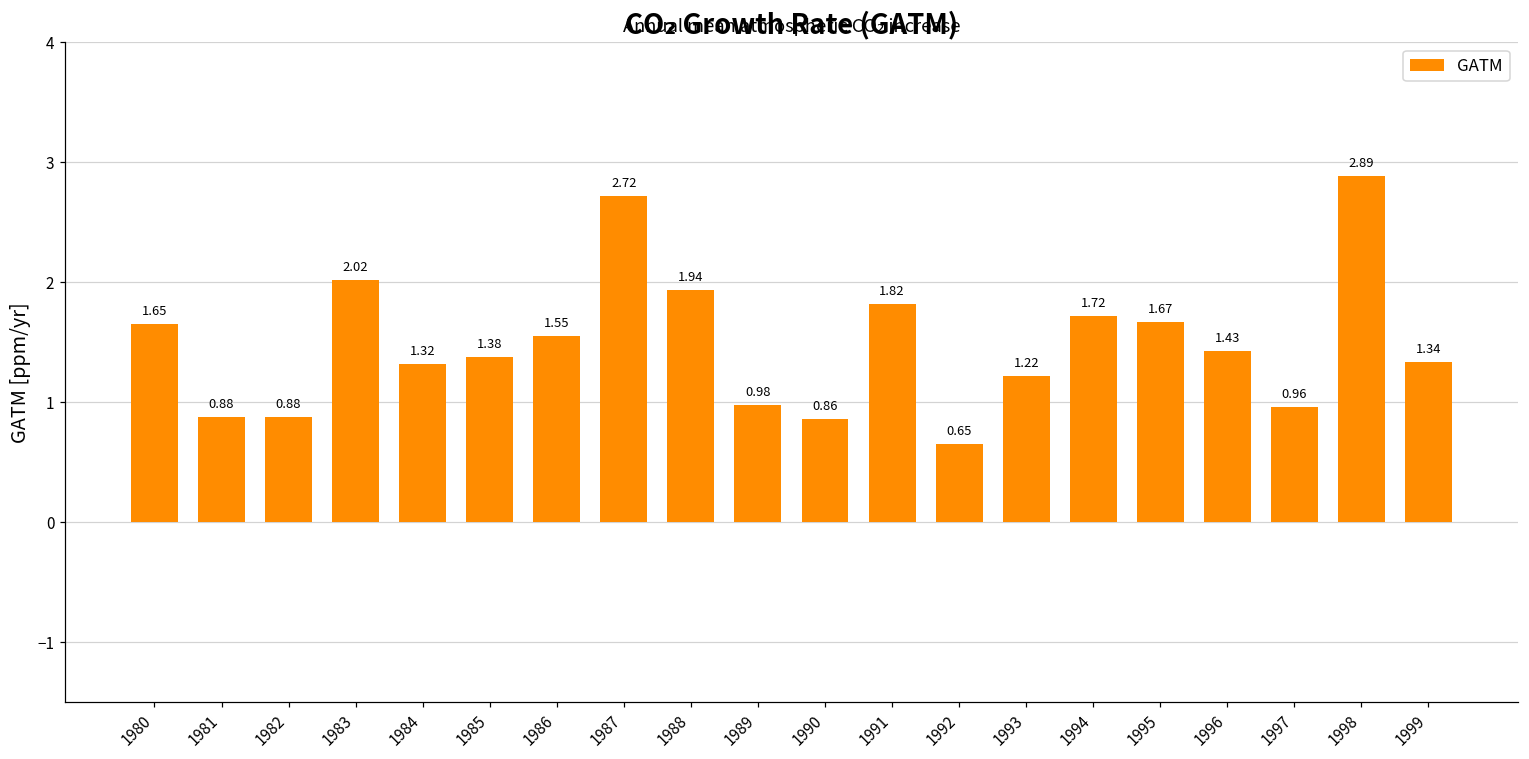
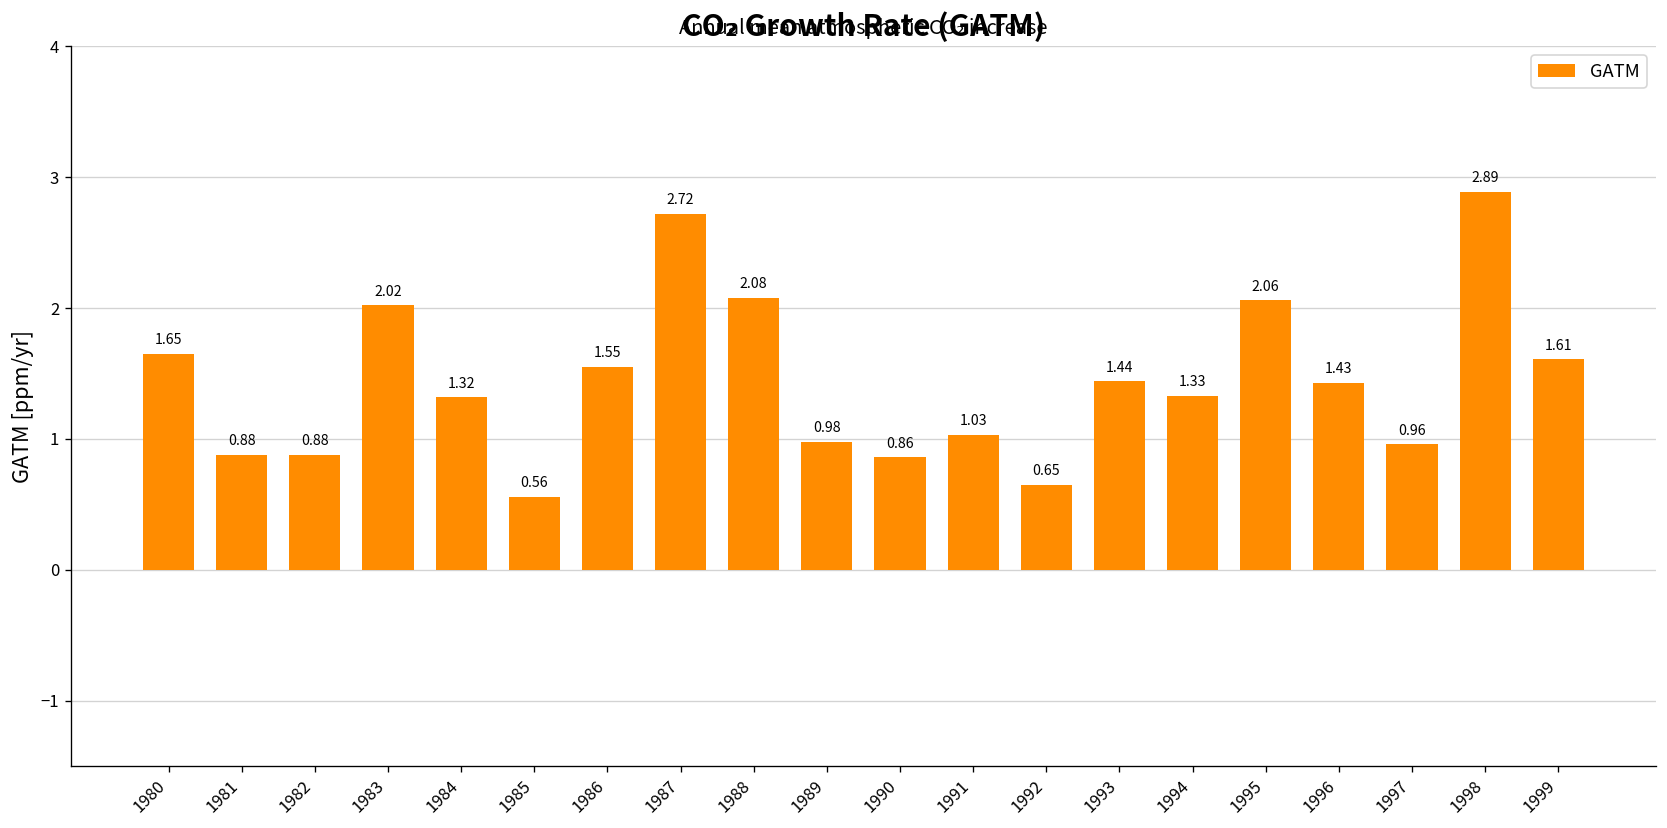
  {
    "1980": 1.65,
    "1981": 0.88,
    "1982": 0.88,
    "1983": 2.02,
    "1984": 1.32,
-   "1985": 1.38,
+   "1985": 0.56,
    "1986": 1.55,
    "1987": 2.72,
-   "1988": 1.94,
+   "1988": 2.08,
    "1989": 0.98,
    "1990": 0.86,
-   "1991": 1.82,
+   "1991": 1.03,
    "1992": 0.65,
-   "1993": 1.22,
-   "1994": 1.72,
-   "1995": 1.67,
+   "1993": 1.44,
+   "1994": 1.33,
+   "1995": 2.06,
    "1996": 1.43,
    "1997": 0.96,
    "1998": 2.89,
-   "1999": 1.34
+   "1999": 1.61
  }
